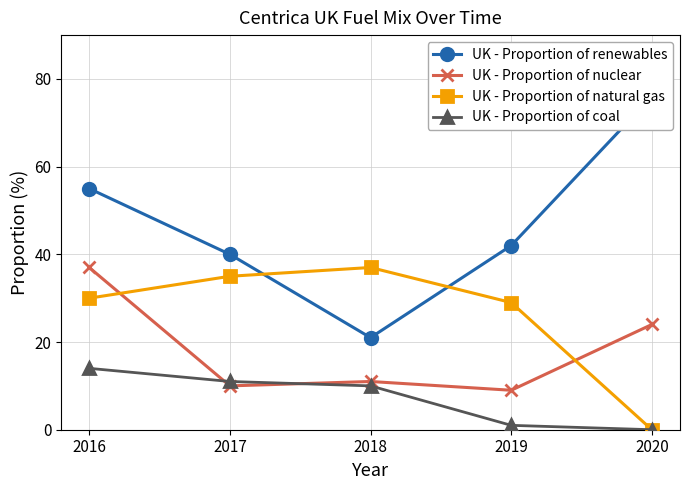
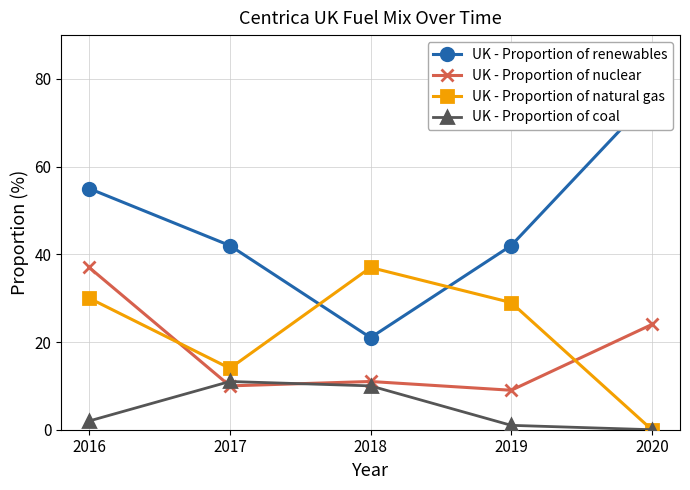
  {
    "UK - Proportion of renewables": {
      "2016": 55,
-     "2017": 40,
+     "2017": 42,
      "2018": 21,
      "2019": 42
    },
    "UK - Proportion of nuclear": {
      "2016": 37,
      "2017": 10,
      "2018": 11,
      "2019": 9,
      "2020": 24
    },
    "UK - Proportion of natural gas": {
      "2016": 30,
-     "2017": 35,
+     "2017": 14,
      "2018": 37,
      "2019": 29
    },
    "UK - Proportion of coal": {
-     "2016": 14,
+     "2016": 2,
      "2017": 11,
      "2018": 10,
      "2019": 1
    }
  }
